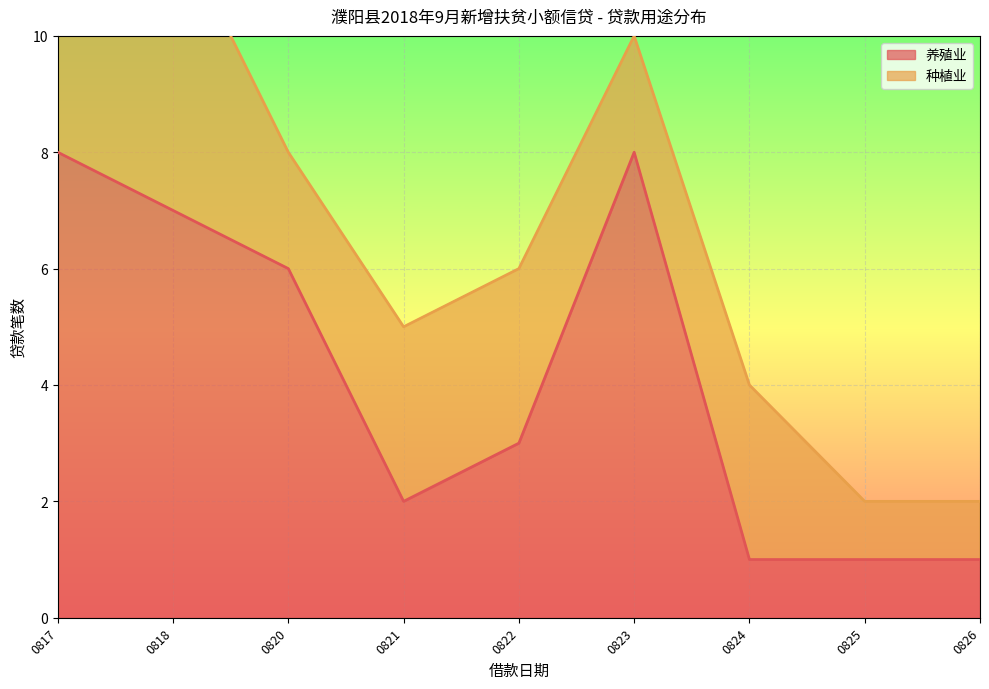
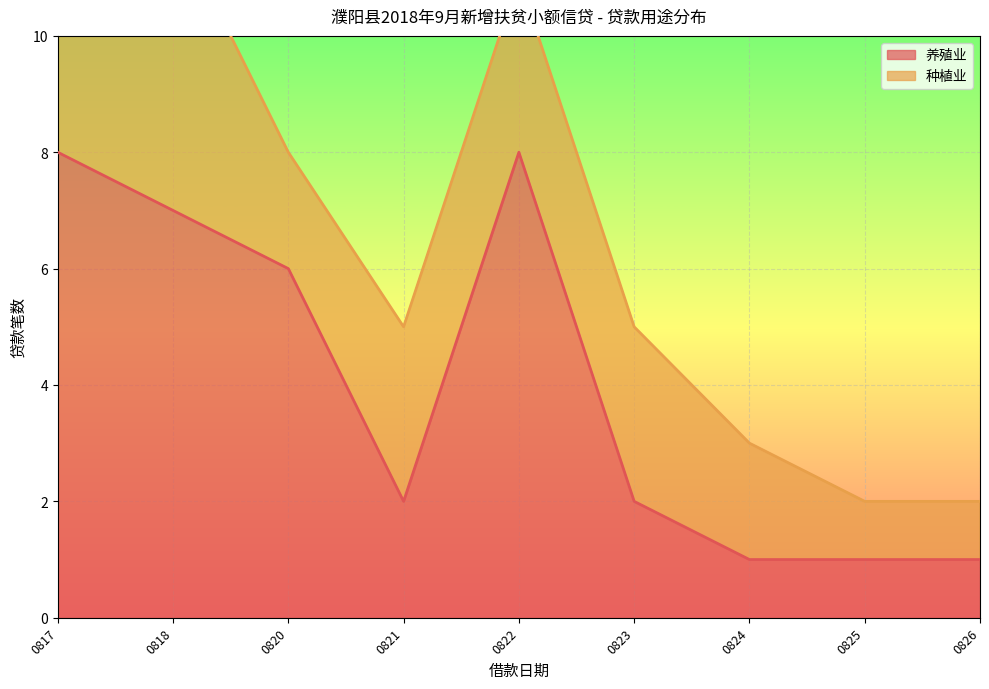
  {
    "养殖业": {
      "0817": 8,
      "0818": 7,
      "0820": 6,
      "0821": 2,
-     "0822": 3,
-     "0823": 8,
+     "0822": 8,
+     "0823": 2,
      "0824": 1,
      "0825": 1,
      "0826": 1
    },
    "种植业": {
      "0820": 2,
      "0821": 3,
-     "0823": 2,
-     "0824": 3,
+     "0823": 3,
+     "0824": 2,
      "0825": 1,
      "0826": 1
    }
  }
